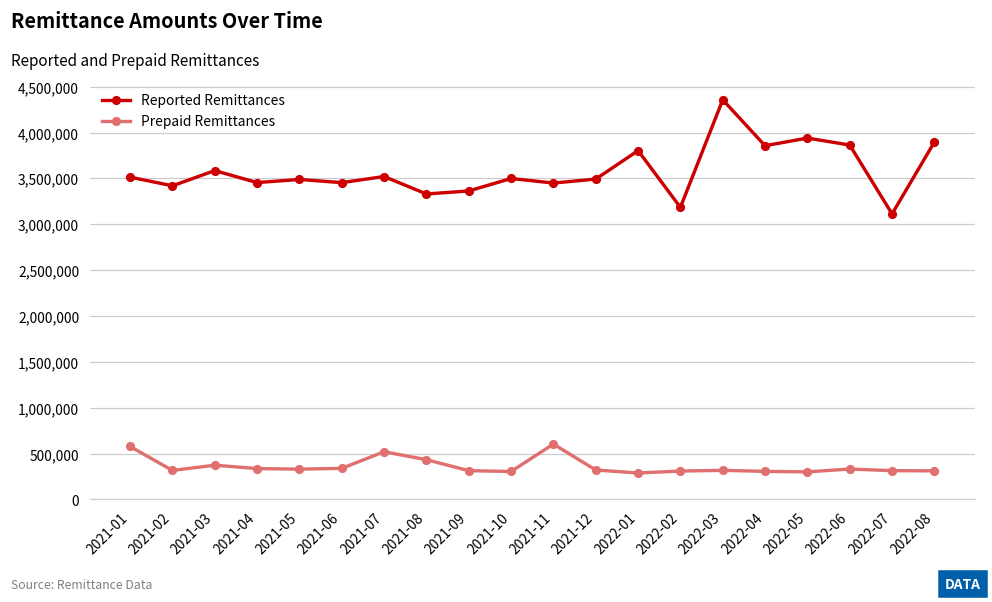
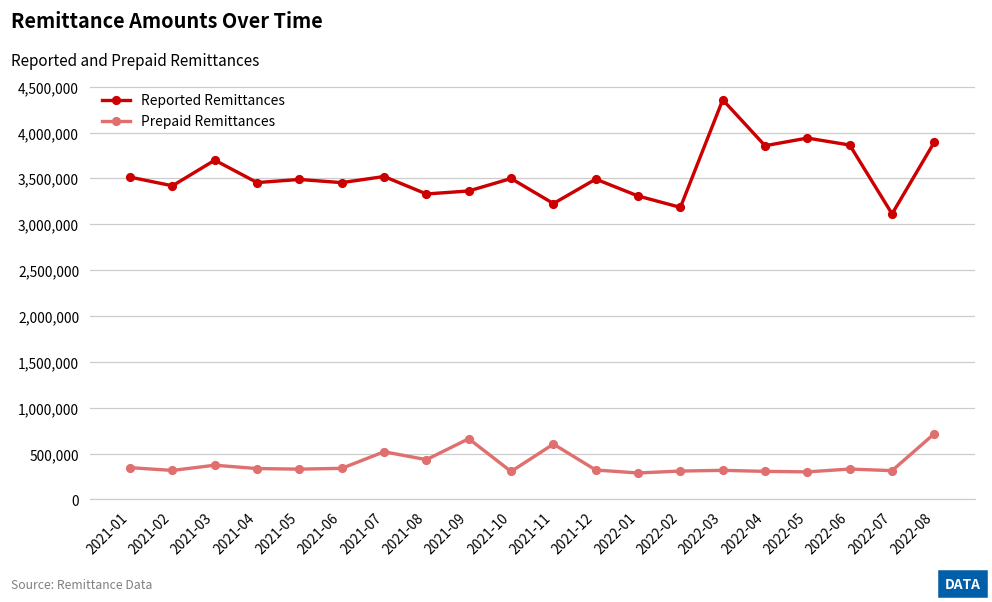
  {
    "Reported Remittances": {
      "2021-01": "3,500,000",
      "2021-02": "3,400,000",
-     "2021-03": "3,600,000",
+     "2021-03": "3,700,000",
      "2021-04": "3,500,000",
      "2021-05": "3,500,000",
      "2021-06": "3,500,000",
      "2021-07": "3,500,000",
      "2021-08": "3,300,000",
      "2021-09": "3,400,000",
      "2021-10": "3,500,000",
-     "2021-11": "3,500,000",
+     "2021-11": "3,200,000",
      "2021-12": "3,500,000",
-     "2022-01": "3,800,000",
+     "2022-01": "3,300,000",
      "2022-02": "3,200,000",
      "2022-03": "4,400,000",
      "2022-04": "3,900,000",
      "2022-05": "3,900,000",
      "2022-06": "3,900,000",
      "2022-07": "3,100,000",
      "2022-08": "3,900,000"
    },
    "Prepaid Remittances": {
-     "2021-01": "600,000",
+     "2021-01": "300,000",
      "2021-02": "300,000",
      "2021-03": "400,000",
      "2021-04": "300,000",
      "2021-05": "300,000",
      "2021-06": "300,000",
      "2021-07": "500,000",
      "2021-08": "400,000",
-     "2021-09": "300,000",
+     "2021-09": "700,000",
      "2021-10": "300,000",
      "2021-11": "600,000",
      "2021-12": "300,000",
      "2022-01": "300,000",
      "2022-02": "300,000",
      "2022-03": "300,000",
      "2022-04": "300,000",
      "2022-05": "300,000",
      "2022-06": "300,000",
      "2022-07": "300,000",
-     "2022-08": "300,000"
+     "2022-08": "700,000"
    }
  }
